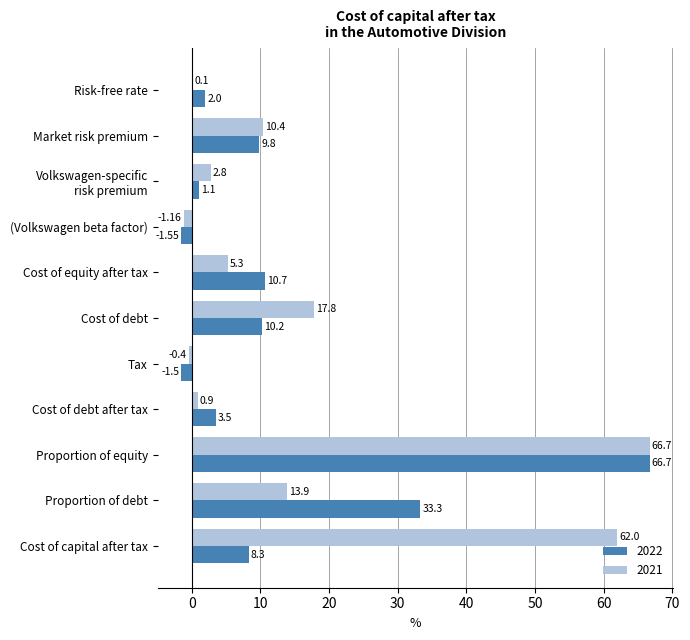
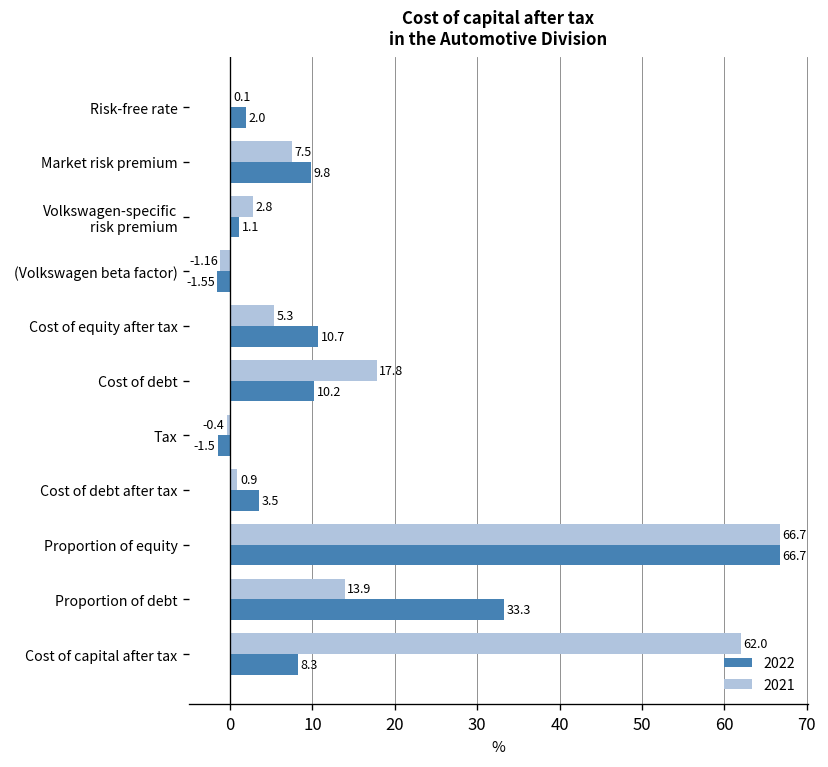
  {
    "2022": {
      "Risk-free rate": 2.0,
      "Market risk premium": 9.8,
      "Volkswagen-specific risk premium": 1.1,
      "(Volkswagen beta factor)": -1.55,
      "Cost of equity after tax": 10.7,
      "Cost of debt": 10.2,
      "Tax": -1.5,
      "Cost of debt after tax": 3.5,
      "Proportion of equity": 66.7,
      "Proportion of debt": 33.3,
      "Cost of capital after tax": 8.3
    },
    "2021": {
      "Risk-free rate": 0.1,
-     "Market risk premium": 10.4,
+     "Market risk premium": 7.5,
      "Volkswagen-specific risk premium": 2.8,
      "(Volkswagen beta factor)": -1.16,
      "Cost of equity after tax": 5.3,
      "Cost of debt": 17.8,
      "Tax": -0.4,
      "Cost of debt after tax": 0.9,
      "Proportion of equity": 66.7,
      "Proportion of debt": 13.9,
      "Cost of capital after tax": 62.0
    }
  }
